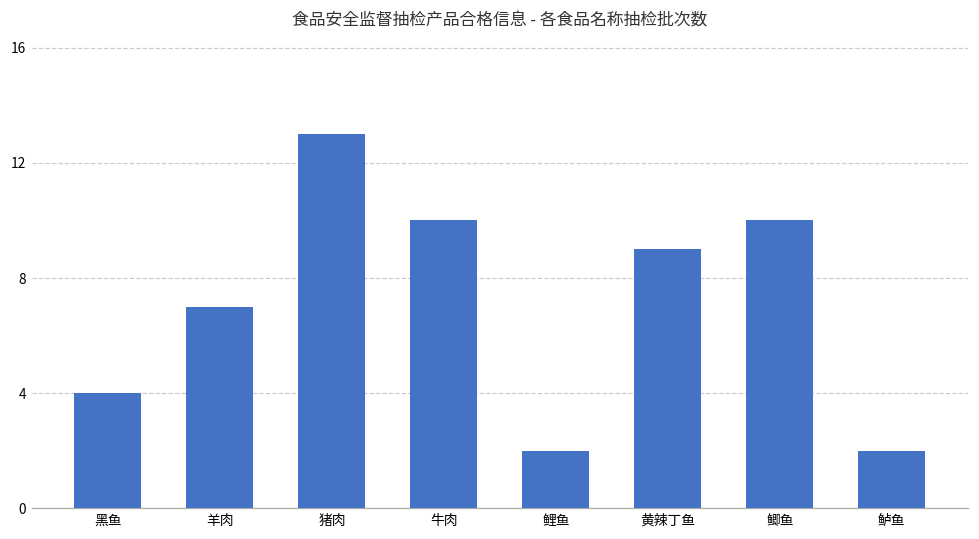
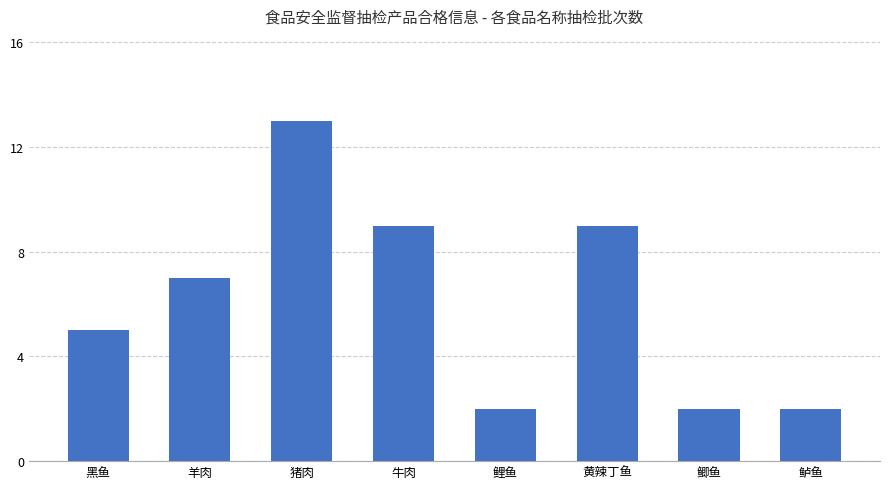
  {
-   "黑鱼": 4,
+   "黑鱼": 5,
    "羊肉": 7,
    "猪肉": 13,
-   "牛肉": 10,
+   "牛肉": 9,
    "鲤鱼": 2,
    "黄辣丁鱼": 9,
-   "鲫鱼": 10,
+   "鲫鱼": 2,
    "鲈鱼": 2
  }
